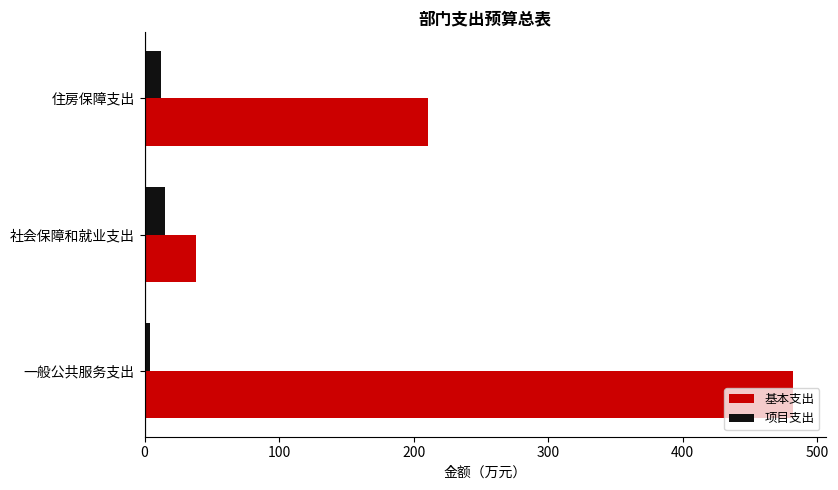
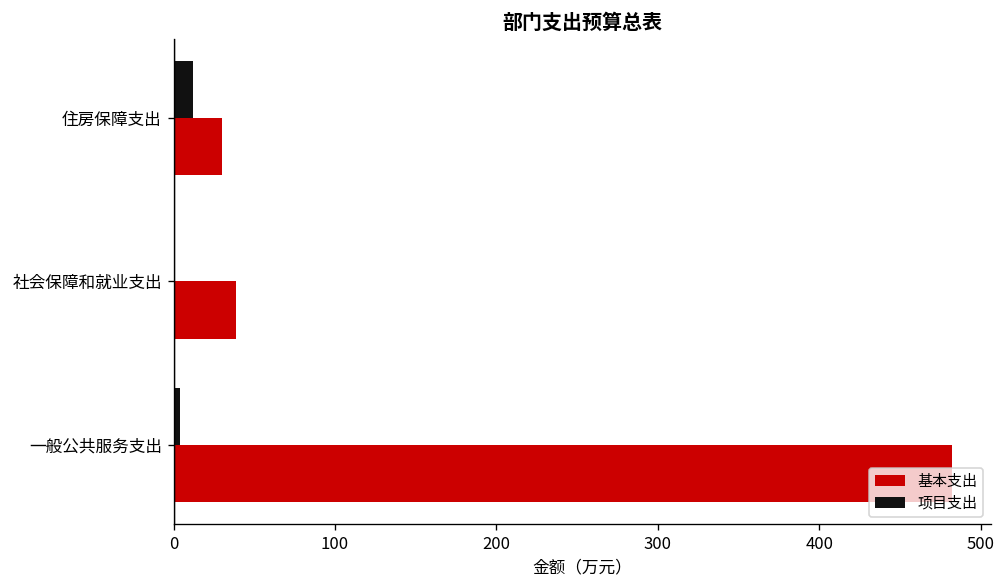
  {
    "基本支出": {
-     "住房保障支出": 210,
+     "住房保障支出": 30,
      "社会保障和就业支出": 39
    },
    "项目支出": {
      "住房保障支出": 12,
-     "社会保障和就业支出": 16,
+     "社会保障和就业支出": 0,
      "一般公共服务支出": 4
    }
  }
